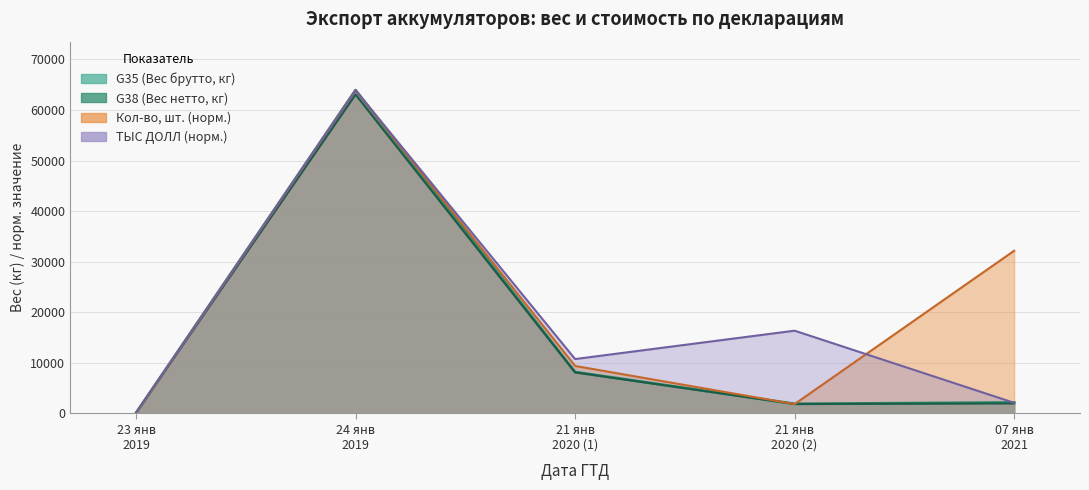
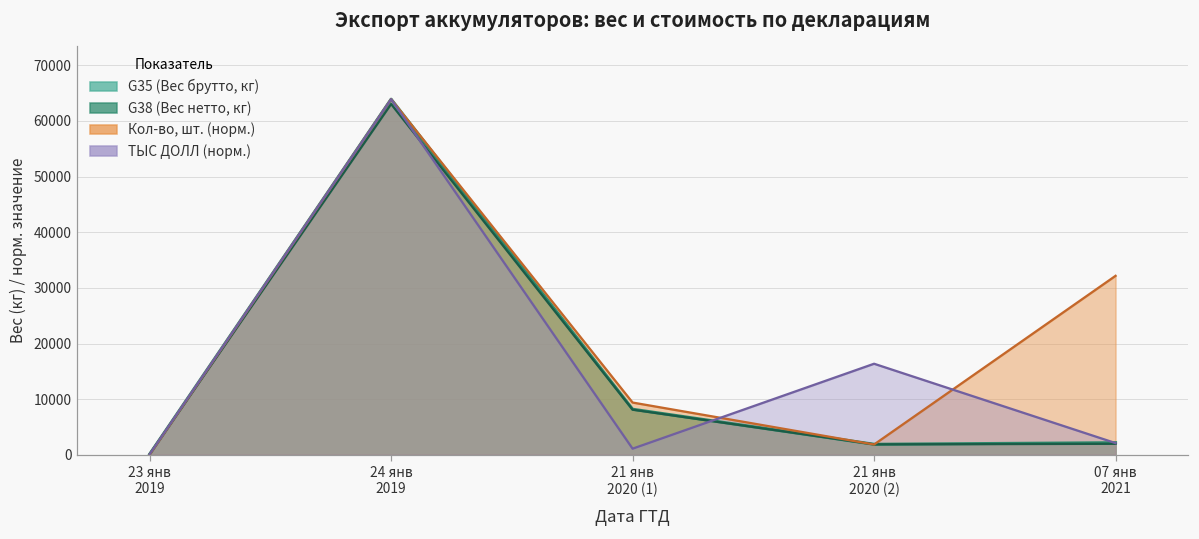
  {
    "Кол-во, шт. (норм.)": {
      "21 янв 2020 (1)": 9000,
      "07 янв 2021": 32000
    },
    "ТЫС ДОЛЛ (норм.)": {
-     "21 янв 2020 (1)": 11000,
+     "21 янв 2020 (1)": 1000,
      "21 янв 2020 (2)": 16000
    }
  }
